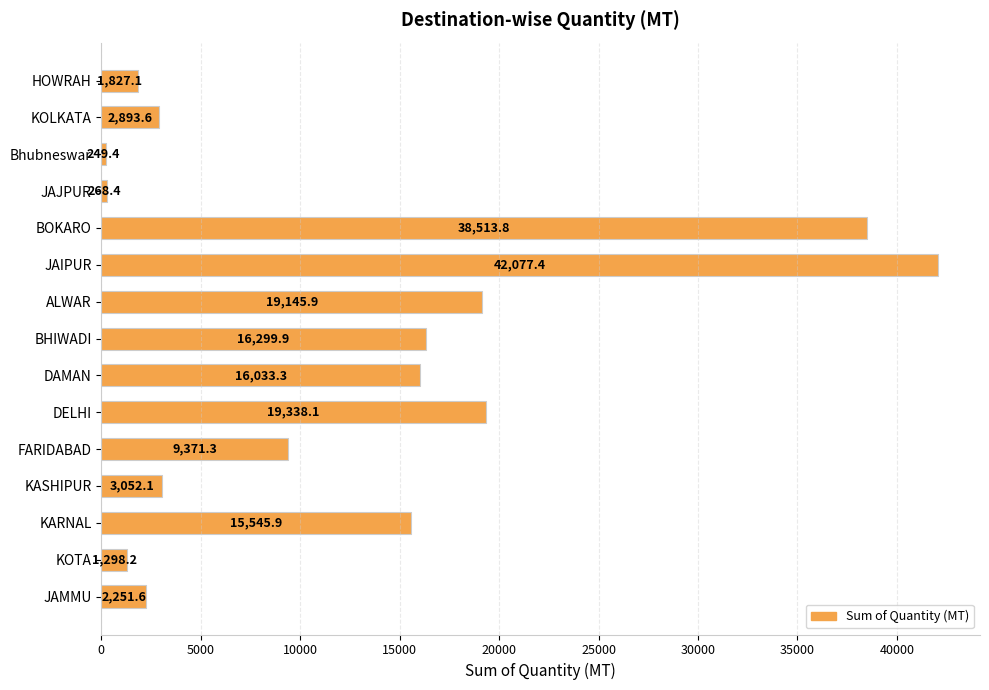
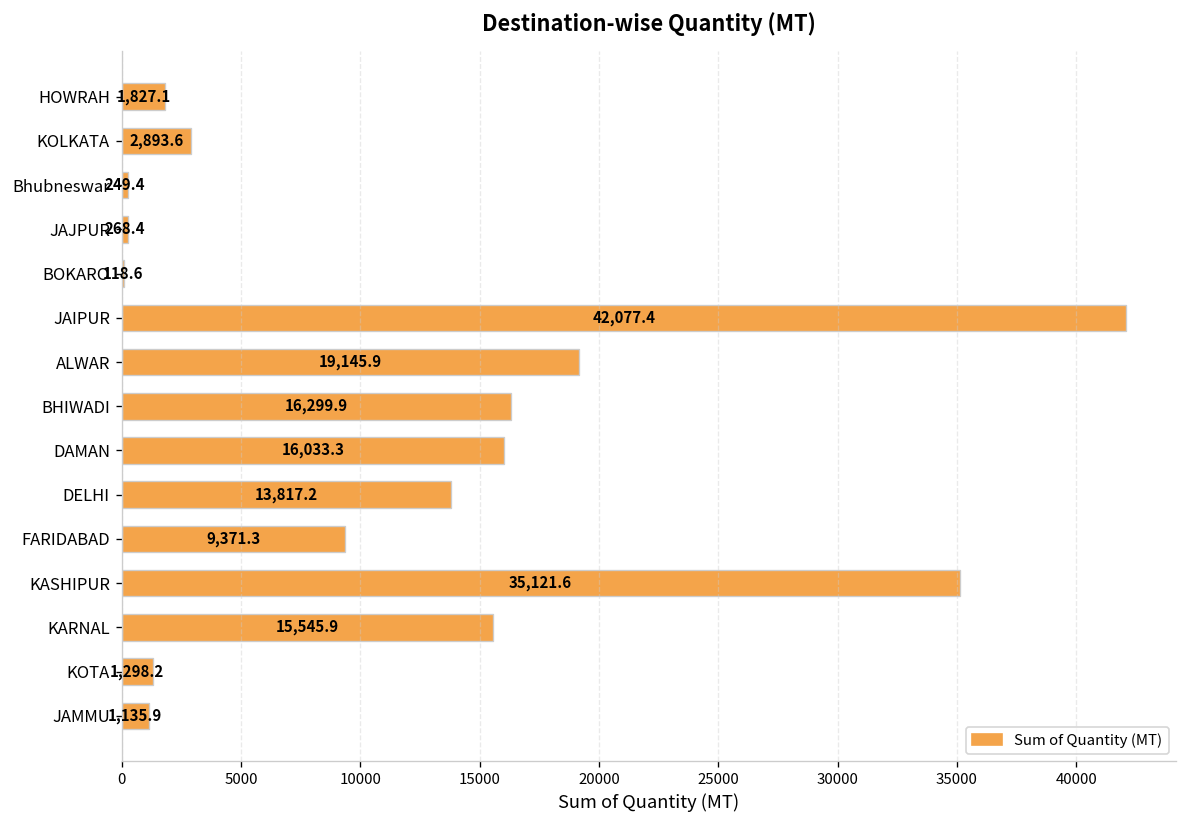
  {
    "HOWRAH": "1,827.1",
    "KOLKATA": "2,893.6",
    "Bhubneswar": "249.4",
    "JAJPUR": "268.4",
-   "BOKARO": "38,513.8",
+   "BOKARO": "118.6",
    "JAIPUR": "42,077.4",
    "ALWAR": "19,145.9",
    "BHIWADI": "16,299.9",
    "DAMAN": "16,033.3",
-   "DELHI": "19,338.1",
+   "DELHI": "13,817.2",
    "FARIDABAD": "9,371.3",
-   "KASHIPUR": "3,052.1",
+   "KASHIPUR": "35,121.6",
    "KARNAL": "15,545.9",
    "KOTA": "1,298.2",
-   "JAMMU": "2,251.6"
+   "JAMMU": "1,135.9"
  }
